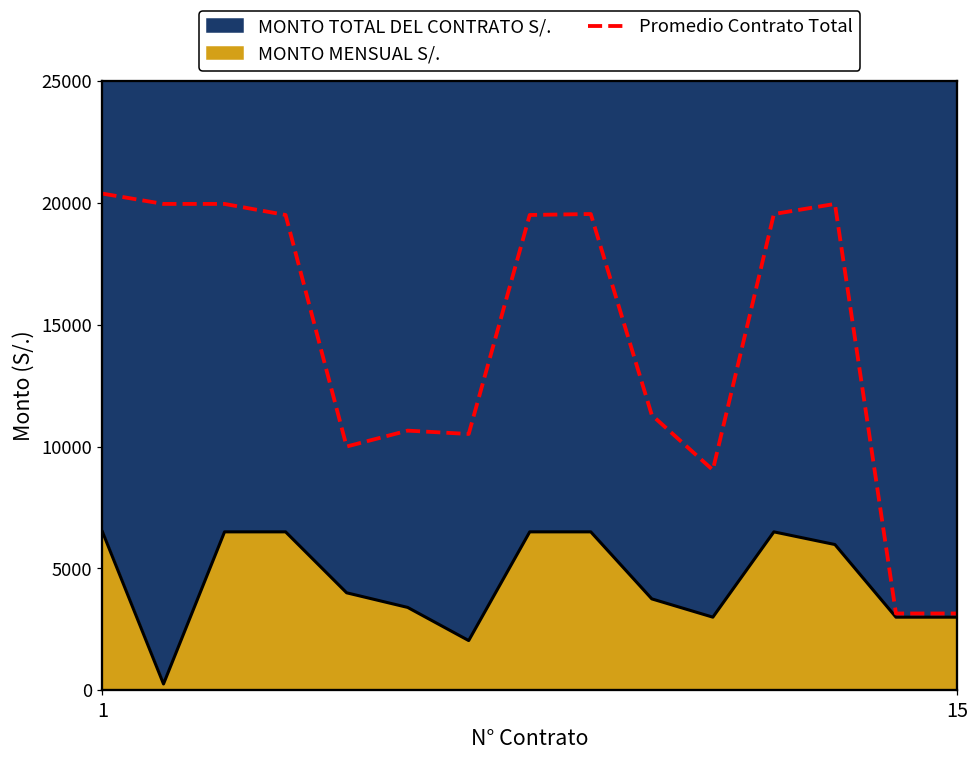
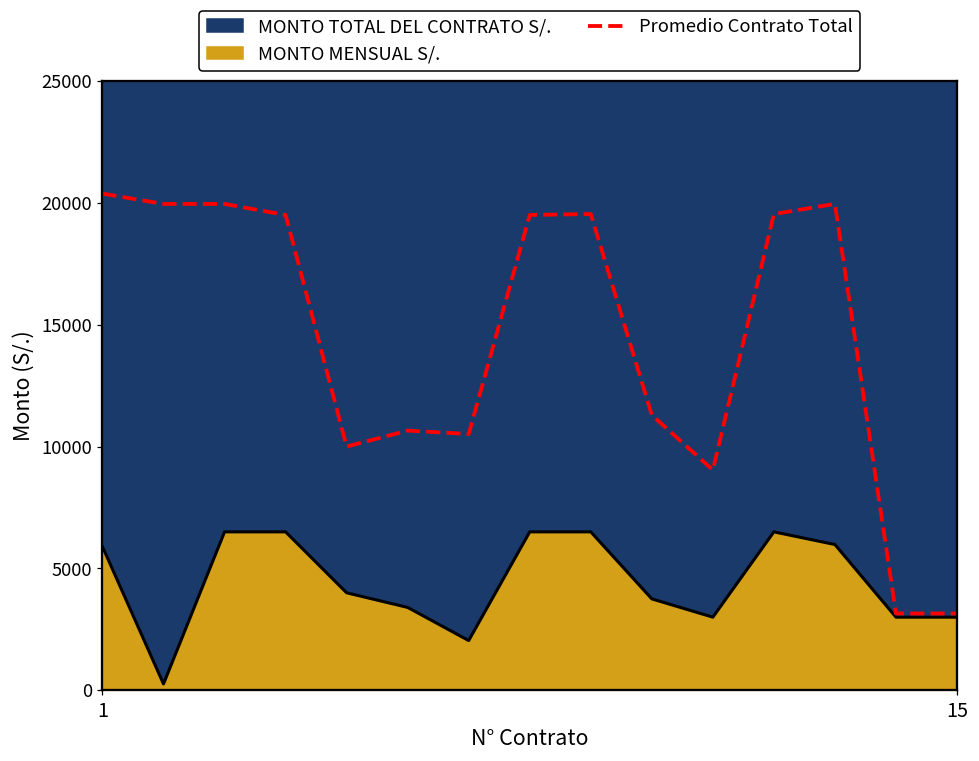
  {
    "MONTO MENSUAL S/.": {
-     "1": 6500,
+     "1": 5900,
      "15": 3000
    },
    "Promedio Contrato Total": {
      "1": 20400,
      "15": 3200
    }
  }
